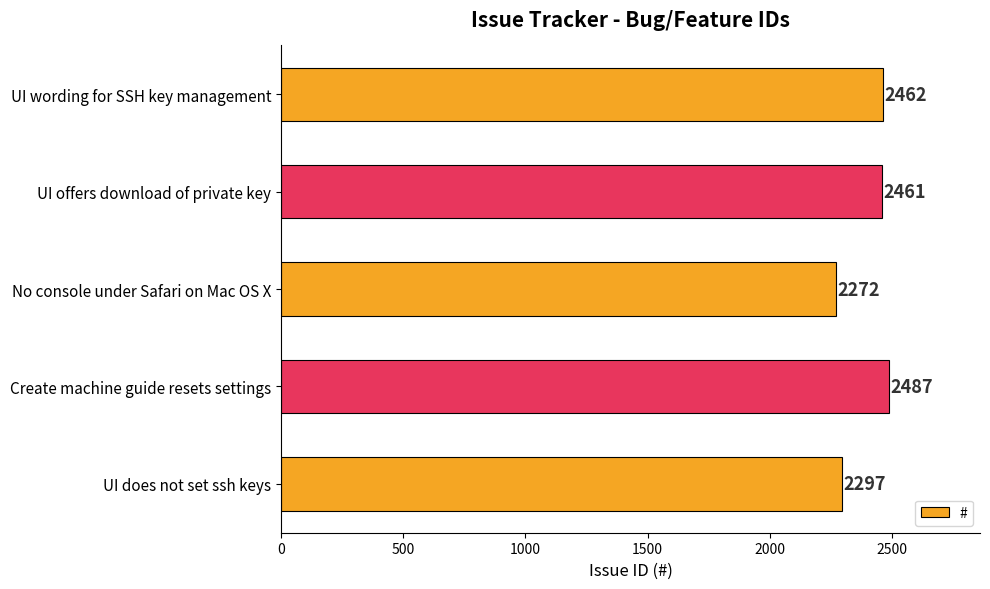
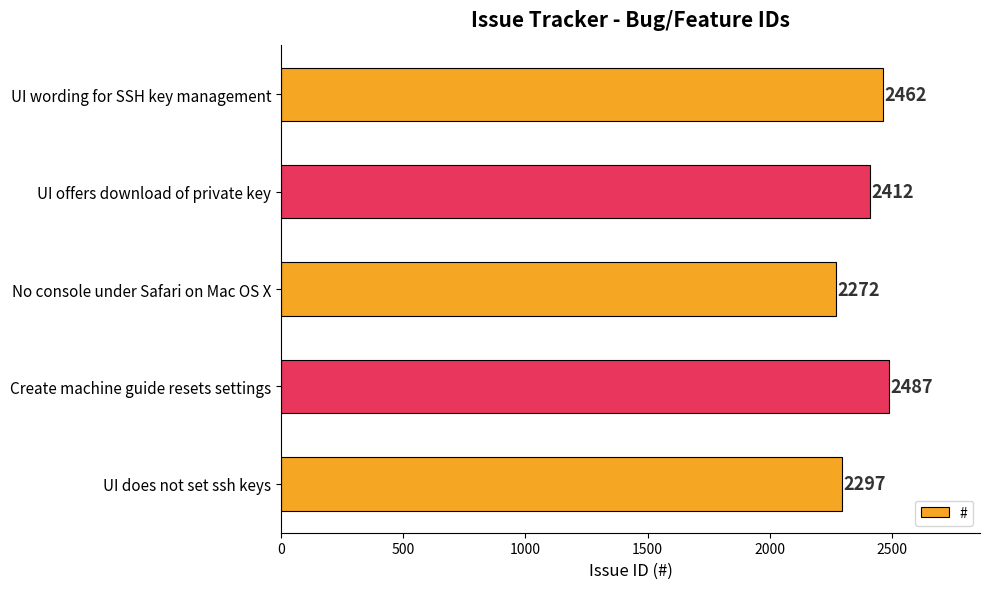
  {
    "UI wording for SSH key management": 2462,
-   "UI offers download of private key": 2461,
+   "UI offers download of private key": 2412,
    "No console under Safari on Mac OS X": 2272,
    "Create machine guide resets settings": 2487,
    "UI does not set ssh keys": 2297
  }
